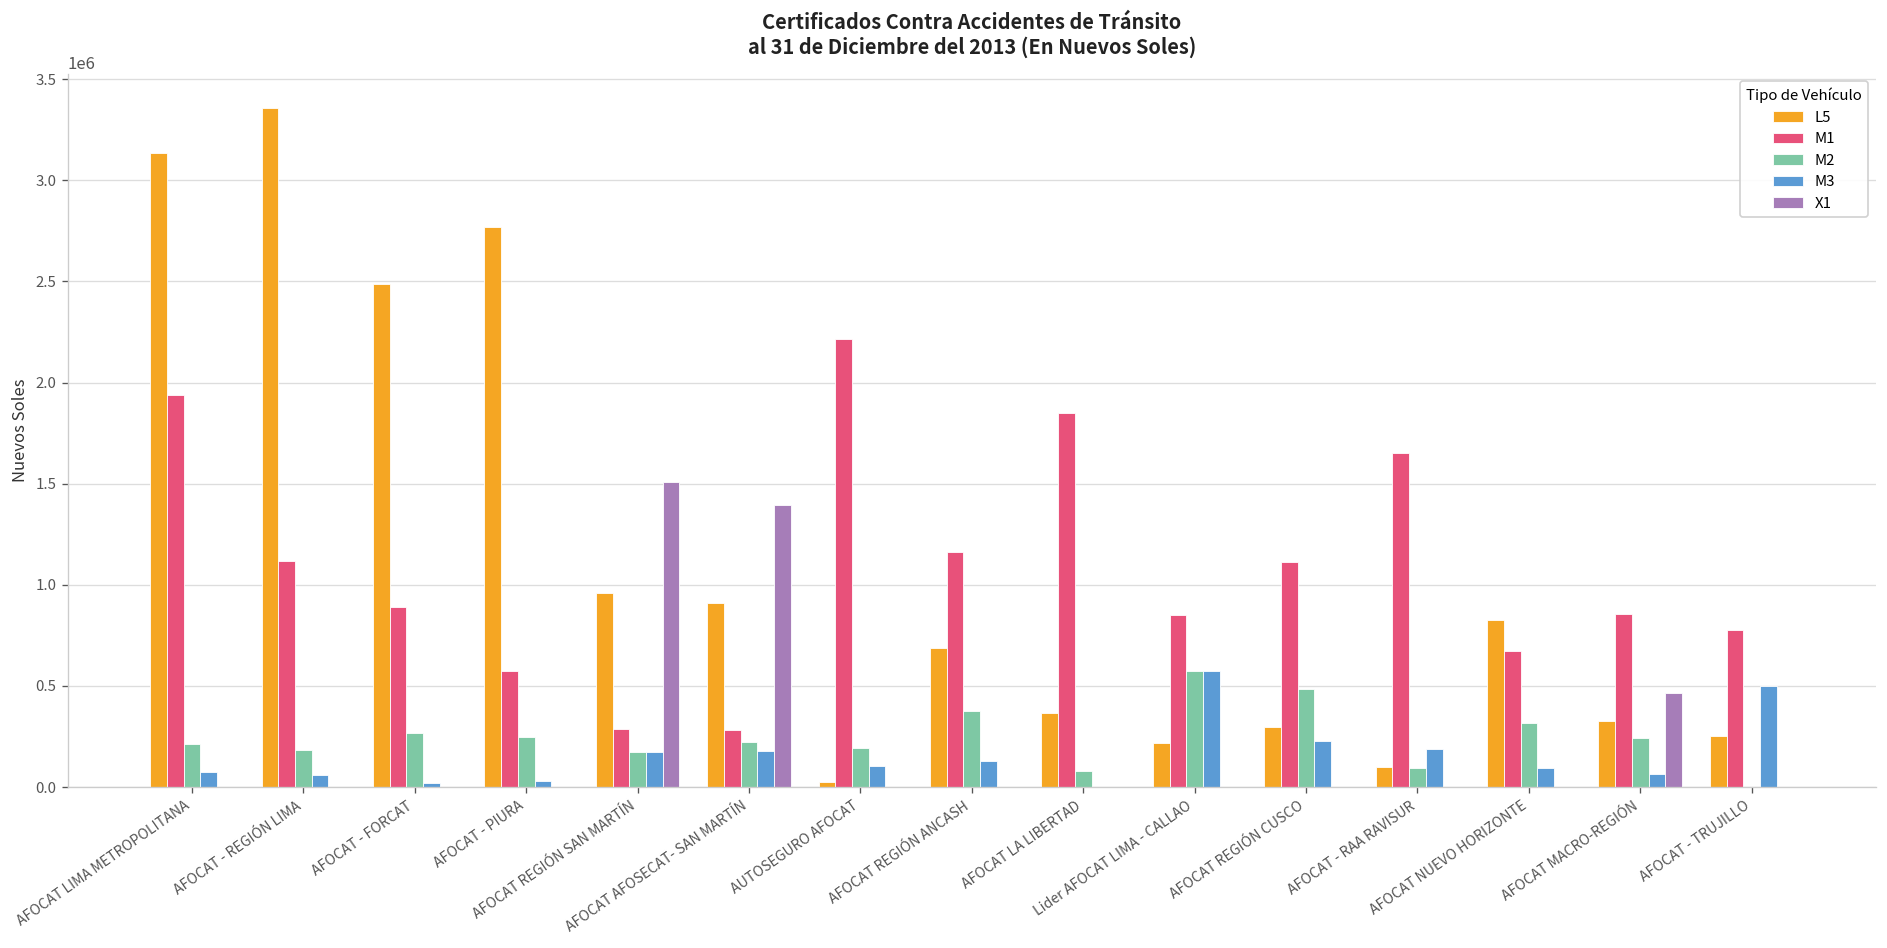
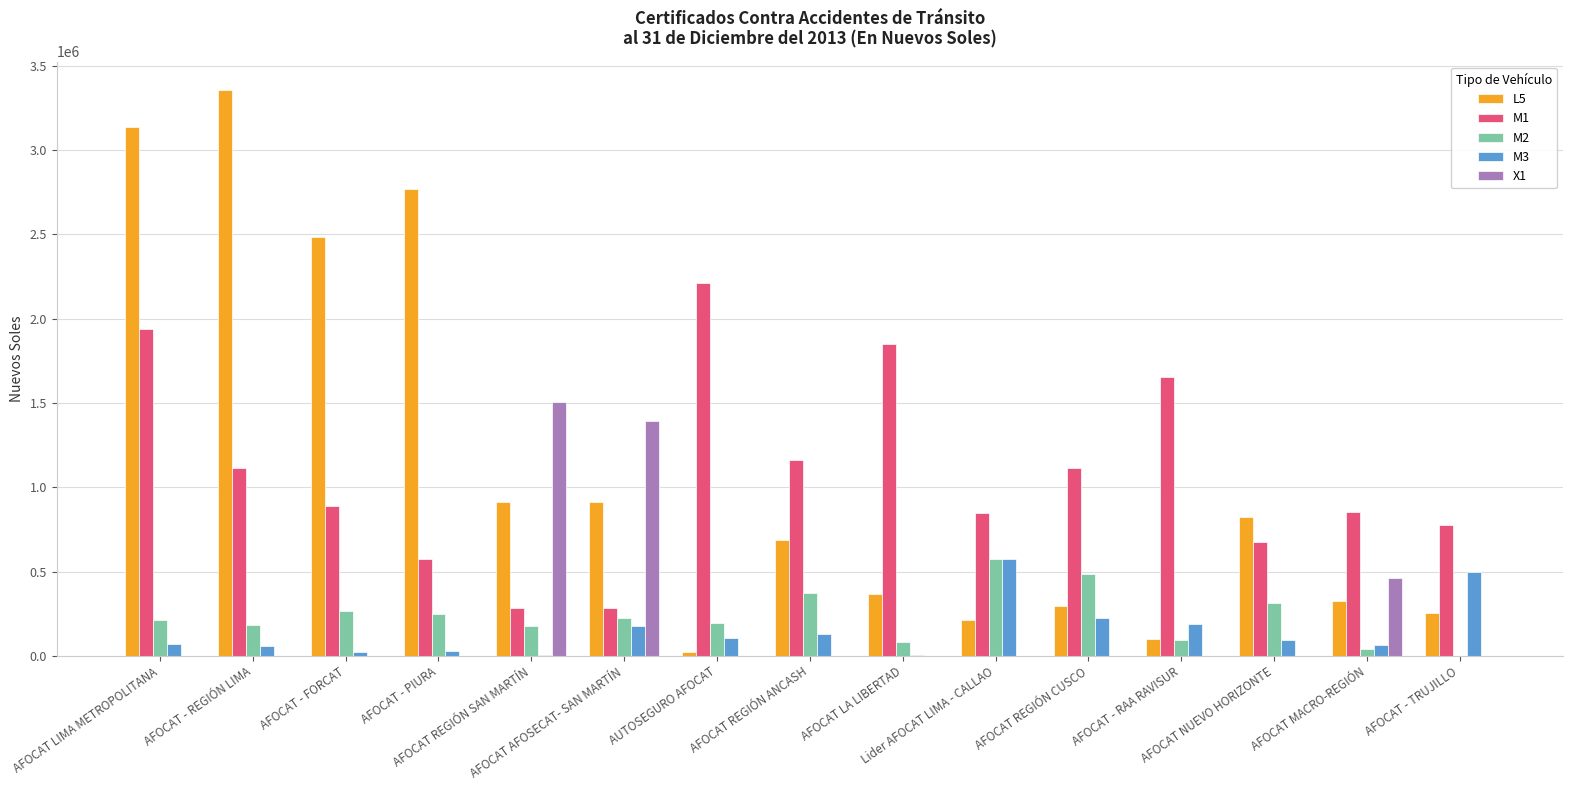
  {
    "L5": {
      "AFOCAT LIMA METROPOLITANA": 3140000,
      "AFOCAT - REGIÓN LIMA": 3360000,
      "AFOCAT - FORCAT": 2490000,
      "AFOCAT - PIURA": 2770000,
-     "AFOCAT REGIÓN SAN MARTÍN": 960000,
+     "AFOCAT REGIÓN SAN MARTÍN": 910000,
      "AFOCAT AFOSECAT- SAN MARTÍN": 910000,
      "AUTOSEGURO AFOCAT": 20000,
      "AFOCAT REGIÓN ANCASH": 690000,
      "AFOCAT LA LIBERTAD": 370000,
      "Lider AFOCAT LIMA - CALLAO": 220000,
      "AFOCAT REGIÓN CUSCO": 300000,
      "AFOCAT - RAA RAVISUR": 100000,
      "AFOCAT NUEVO HORIZONTE": 830000,
      "AFOCAT MACRO-REGIÓN": 330000,
      "AFOCAT - TRUJILLO": 250000
    },
    "M1": {
      "AFOCAT LIMA METROPOLITANA": 1940000,
      "AFOCAT - REGIÓN LIMA": 1120000,
      "AFOCAT - FORCAT": 890000,
      "AFOCAT - PIURA": 570000,
      "AFOCAT REGIÓN SAN MARTÍN": 280000,
      "AFOCAT AFOSECAT- SAN MARTÍN": 280000,
      "AUTOSEGURO AFOCAT": 2210000,
      "AFOCAT REGIÓN ANCASH": 1160000,
      "AFOCAT LA LIBERTAD": 1850000,
      "Lider AFOCAT LIMA - CALLAO": 850000,
      "AFOCAT REGIÓN CUSCO": 1110000,
      "AFOCAT - RAA RAVISUR": 1650000,
      "AFOCAT NUEVO HORIZONTE": 670000,
      "AFOCAT MACRO-REGIÓN": 850000,
      "AFOCAT - TRUJILLO": 780000
    },
    "M2": {
      "AFOCAT LIMA METROPOLITANA": 210000,
      "AFOCAT - REGIÓN LIMA": 180000,
      "AFOCAT - FORCAT": 270000,
      "AFOCAT - PIURA": 250000,
      "AFOCAT REGIÓN SAN MARTÍN": 180000,
      "AFOCAT AFOSECAT- SAN MARTÍN": 230000,
      "AUTOSEGURO AFOCAT": 190000,
      "AFOCAT REGIÓN ANCASH": 370000,
      "AFOCAT LA LIBERTAD": 80000,
      "Lider AFOCAT LIMA - CALLAO": 580000,
      "AFOCAT REGIÓN CUSCO": 490000,
      "AFOCAT - RAA RAVISUR": 90000,
      "AFOCAT NUEVO HORIZONTE": 320000,
-     "AFOCAT MACRO-REGIÓN": 240000
+     "AFOCAT MACRO-REGIÓN": 40000
    },
    "M3": {
      "AFOCAT LIMA METROPOLITANA": 70000,
      "AFOCAT - REGIÓN LIMA": 60000,
      "AFOCAT - FORCAT": 20000,
      "AFOCAT - PIURA": 30000,
-     "AFOCAT REGIÓN SAN MARTÍN": 170000,
+     "AFOCAT REGIÓN SAN MARTÍN": 0,
      "AFOCAT AFOSECAT- SAN MARTÍN": 180000,
      "AUTOSEGURO AFOCAT": 100000,
      "AFOCAT REGIÓN ANCASH": 130000,
      "Lider AFOCAT LIMA - CALLAO": 570000,
      "AFOCAT REGIÓN CUSCO": 230000,
      "AFOCAT - RAA RAVISUR": 190000,
      "AFOCAT NUEVO HORIZONTE": 90000,
      "AFOCAT MACRO-REGIÓN": 60000,
      "AFOCAT - TRUJILLO": 500000
    },
    "X1": {
      "AFOCAT LIMA METROPOLITANA": 0,
      "AFOCAT - REGIÓN LIMA": 0,
      "AFOCAT - FORCAT": 0,
      "AFOCAT - PIURA": 0,
      "AFOCAT REGIÓN SAN MARTÍN": 1510000,
      "AFOCAT AFOSECAT- SAN MARTÍN": 1390000,
      "AUTOSEGURO AFOCAT": 0,
      "AFOCAT REGIÓN ANCASH": 0,
      "AFOCAT LA LIBERTAD": 0,
      "Lider AFOCAT LIMA - CALLAO": 0,
      "AFOCAT REGIÓN CUSCO": 0,
      "AFOCAT - RAA RAVISUR": 0,
      "AFOCAT NUEVO HORIZONTE": 0,
      "AFOCAT MACRO-REGIÓN": 460000,
      "AFOCAT - TRUJILLO": 0
    }
  }
